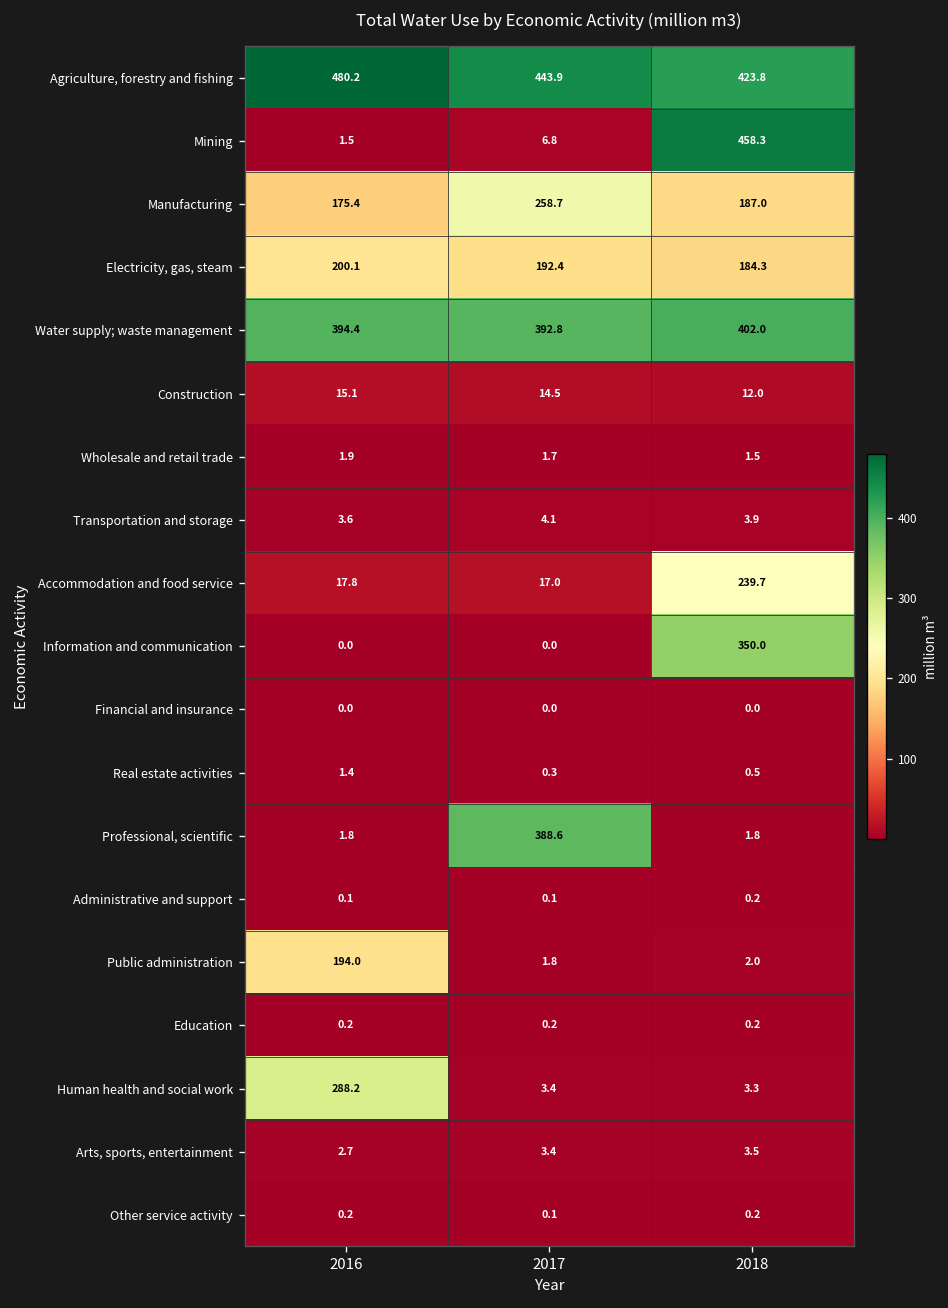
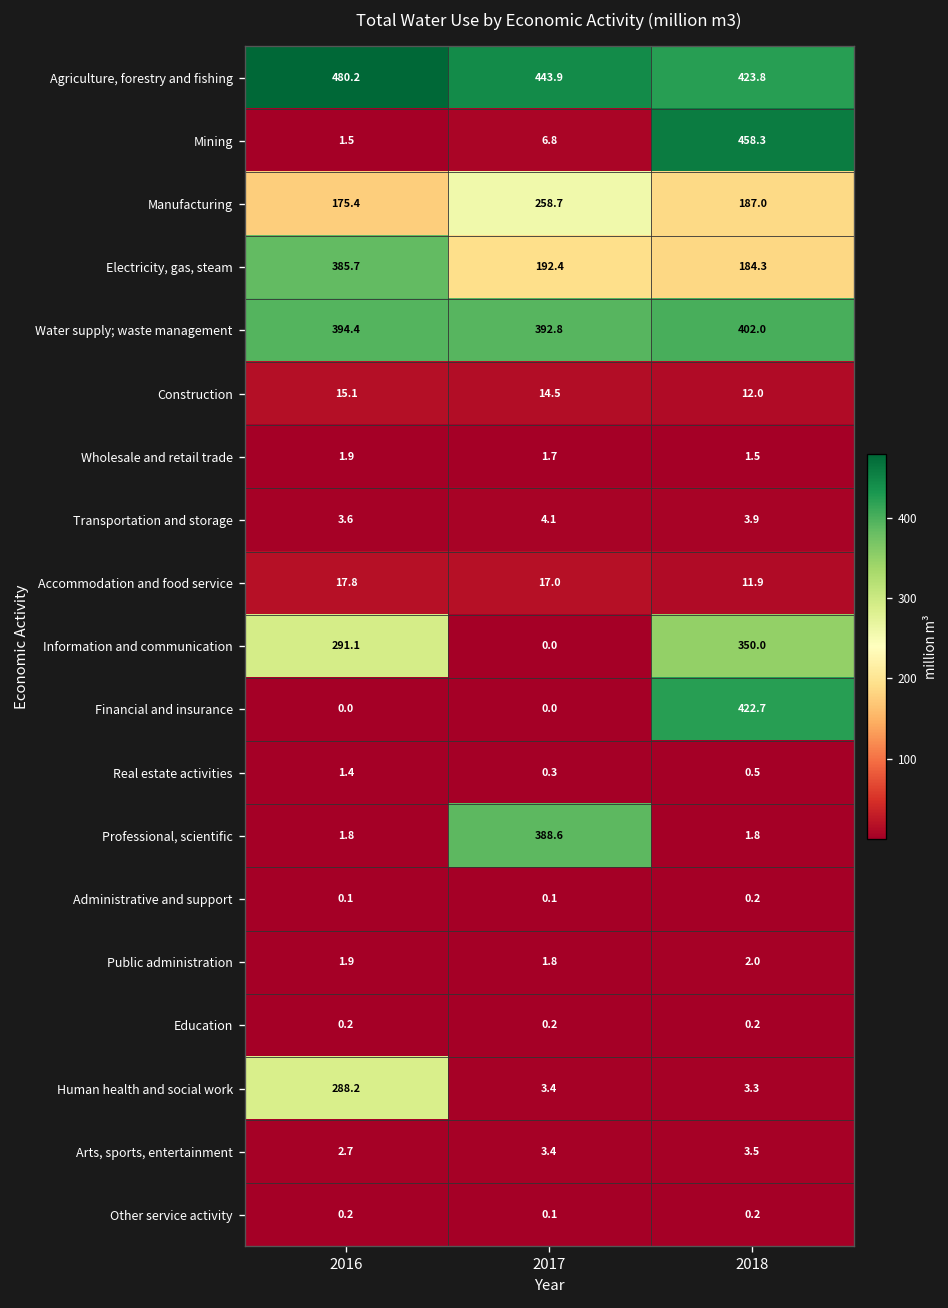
  {
    "Agriculture, forestry and fishing": {
      "2016": 480.2,
      "2017": 443.9,
      "2018": 423.8
    },
    "Mining": {
      "2016": 1.5,
      "2017": 6.8,
      "2018": 458.3
    },
    "Manufacturing": {
      "2016": 175.4,
      "2017": 258.7,
      "2018": 187.0
    },
    "Electricity, gas, steam": {
-     "2016": 200.1,
+     "2016": 385.7,
      "2017": 192.4,
      "2018": 184.3
    },
    "Water supply; waste management": {
      "2016": 394.4,
      "2017": 392.8,
      "2018": 402.0
    },
    "Construction": {
      "2016": 15.1,
      "2017": 14.5,
      "2018": 12.0
    },
    "Wholesale and retail trade": {
      "2016": 1.9,
      "2017": 1.7,
      "2018": 1.5
    },
    "Transportation and storage": {
      "2016": 3.6,
      "2017": 4.1,
      "2018": 3.9
    },
    "Accommodation and food service": {
      "2016": 17.8,
      "2017": 17.0,
-     "2018": 239.7
+     "2018": 11.9
    },
    "Information and communication": {
-     "2016": 0.0,
+     "2016": 291.1,
      "2017": 0.0,
      "2018": 350.0
    },
    "Financial and insurance": {
      "2016": 0.0,
      "2017": 0.0,
-     "2018": 0.0
+     "2018": 422.7
    },
    "Real estate activities": {
      "2016": 1.4,
      "2017": 0.3,
      "2018": 0.5
    },
    "Professional, scientific": {
      "2016": 1.8,
      "2017": 388.6,
      "2018": 1.8
    },
    "Administrative and support": {
      "2016": 0.1,
      "2017": 0.1,
      "2018": 0.2
    },
    "Public administration": {
-     "2016": 194.0,
+     "2016": 1.9,
      "2017": 1.8,
      "2018": 2.0
    },
    "Education": {
      "2016": 0.2,
      "2017": 0.2,
      "2018": 0.2
    },
    "Human health and social work": {
      "2016": 288.2,
      "2017": 3.4,
      "2018": 3.3
    },
    "Arts, sports, entertainment": {
      "2016": 2.7,
      "2017": 3.4,
      "2018": 3.5
    },
    "Other service activity": {
      "2016": 0.2,
      "2017": 0.1,
      "2018": 0.2
    }
  }
